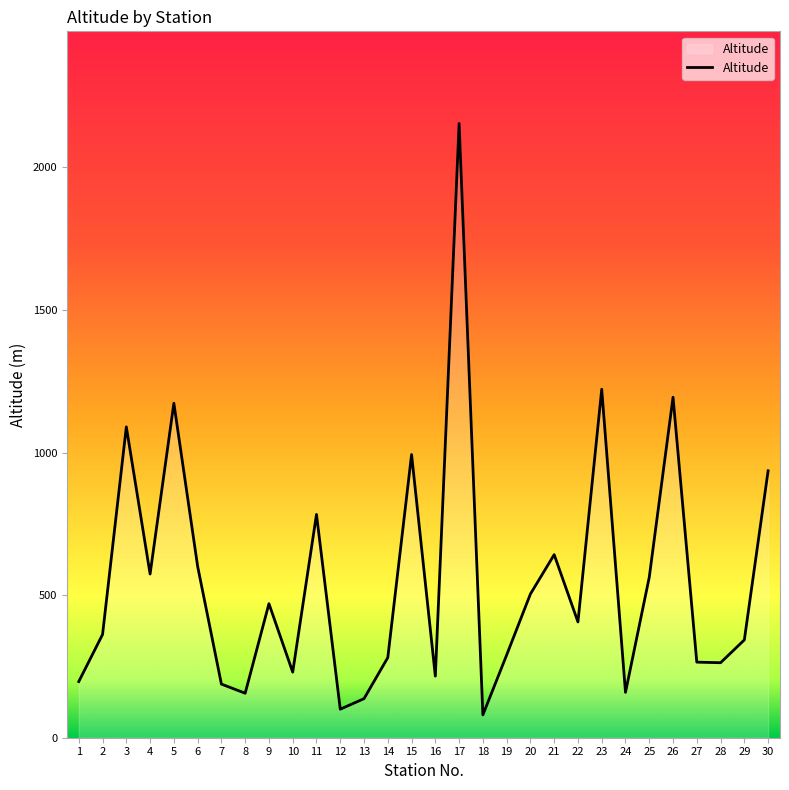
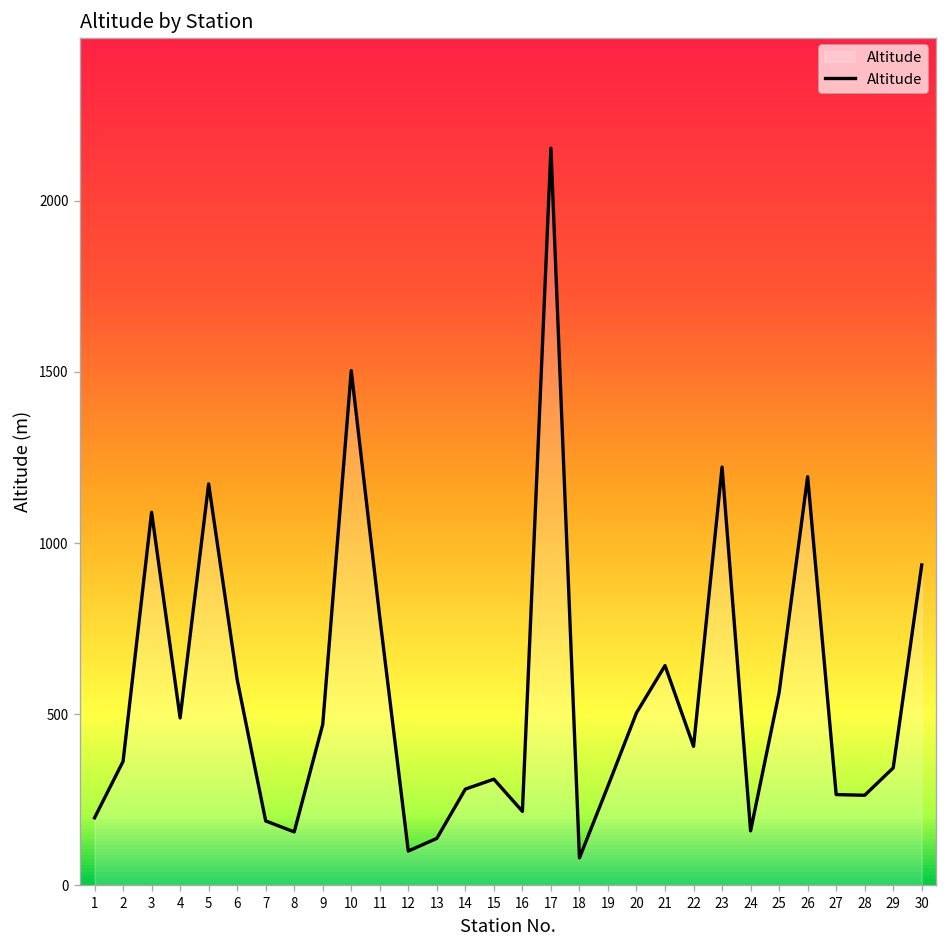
  {
    "1": 200,
    "2": 360,
    "3": 1090,
-   "4": 570,
+   "4": 490,
    "5": 1170,
    "6": 600,
    "7": 190,
    "8": 160,
    "9": 470,
-   "10": 230,
+   "10": 1500,
    "11": 780,
    "12": 100,
    "13": 140,
    "14": 280,
-   "15": 990,
+   "15": 310,
    "16": 220,
    "17": 2150,
    "18": 80,
    "19": 290,
    "20": 500,
    "21": 640,
    "22": 410,
    "23": 1220,
    "24": 160,
    "25": 560,
    "26": 1190,
    "27": 270,
    "28": 260,
    "29": 340,
    "30": 940
  }
